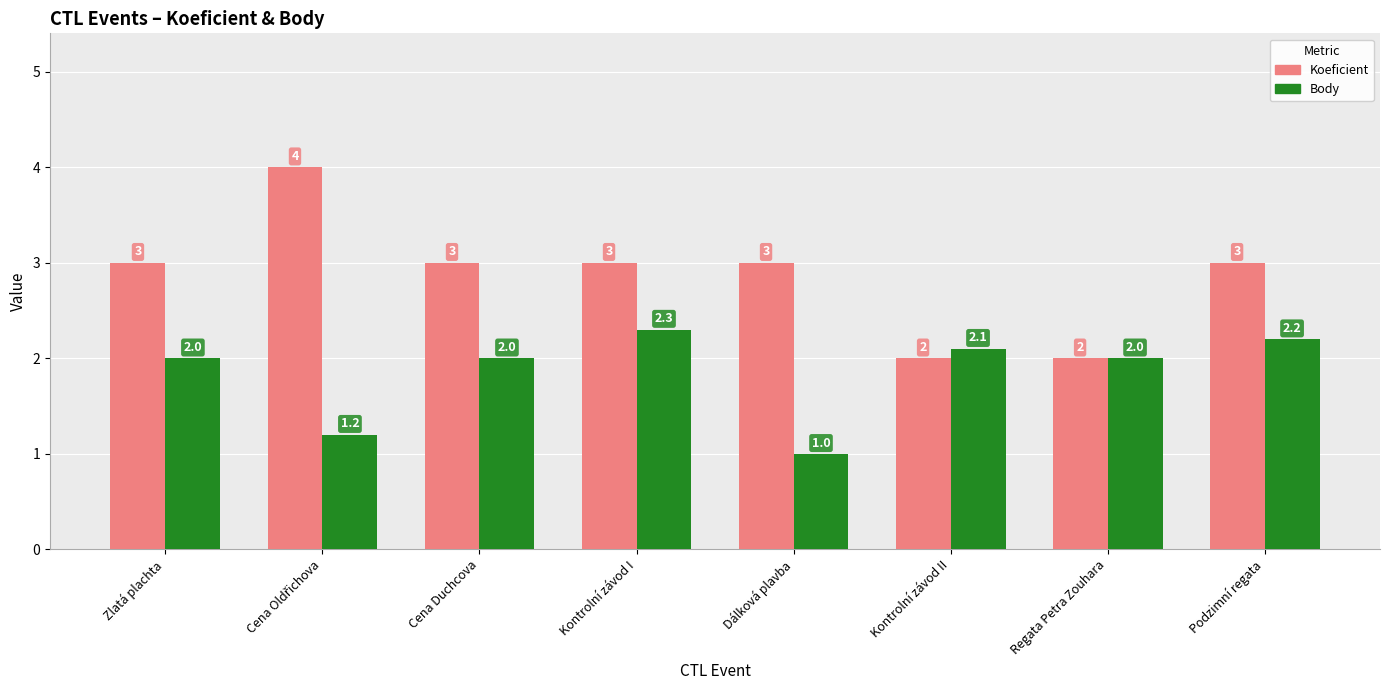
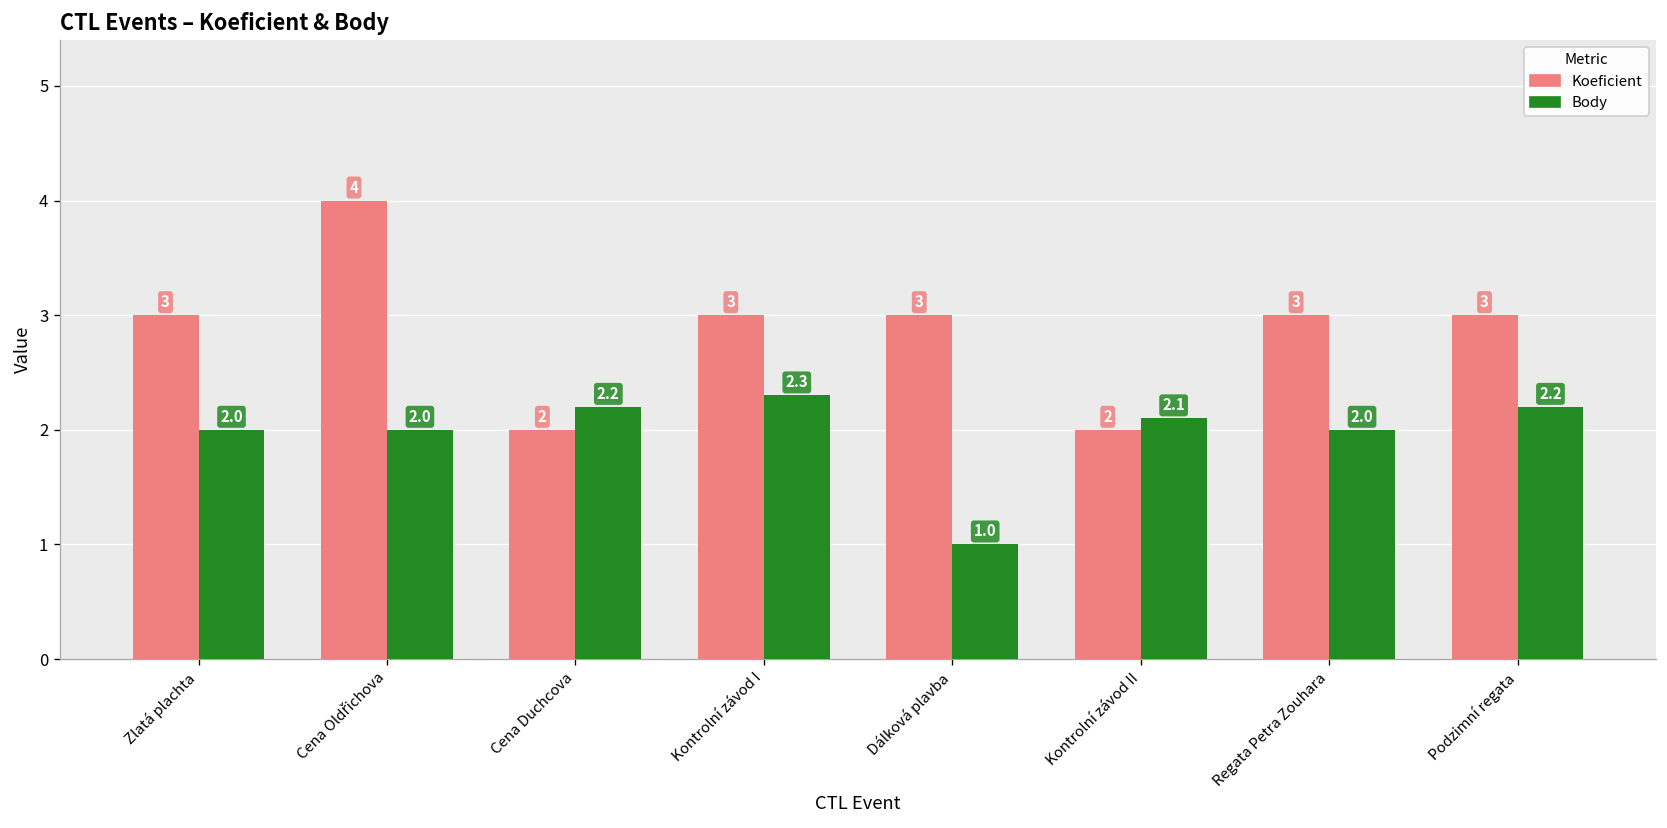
  {
    "Koeficient": {
-     "Cena Duchcova": 3,
-     "Regata Petra Zouhara": 2
+     "Cena Duchcova": 2,
+     "Regata Petra Zouhara": 3
    },
    "Body": {
-     "Cena Oldřichova": 1.2,
-     "Cena Duchcova": 2.0
+     "Cena Oldřichova": 2.0,
+     "Cena Duchcova": 2.2
    }
  }
